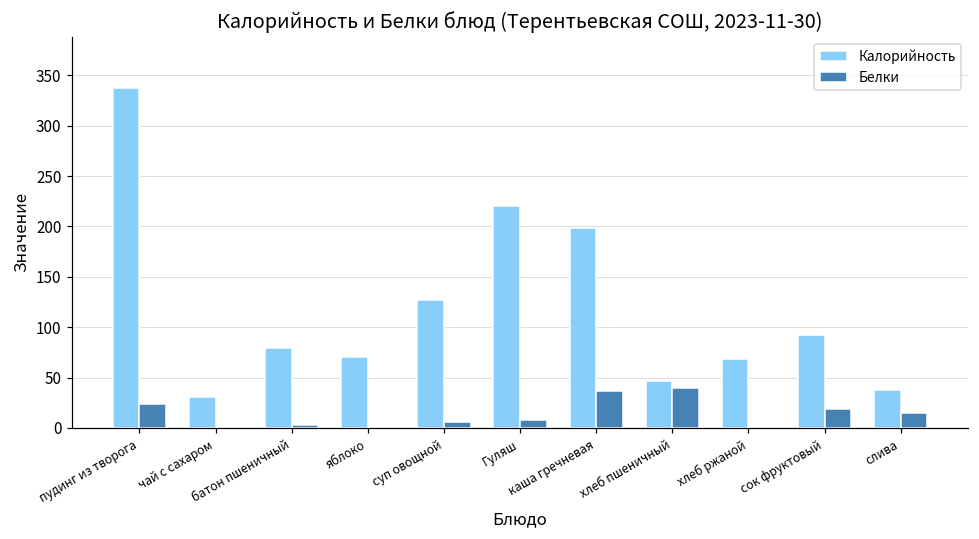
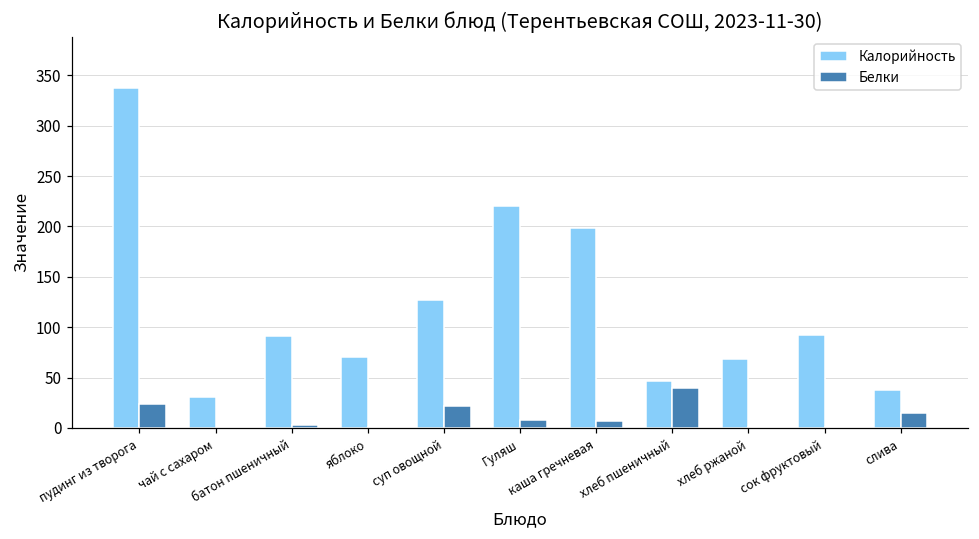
  {
    "Калорийность": {
      "пудинг из творога": 340,
      "чай с сахаром": 30,
-     "батон пшеничный": 80,
+     "батон пшеничный": 90,
      "яблоко": 70,
      "суп овощной": 130,
      "Гуляш": 220,
      "каша гречневая": 200,
      "хлеб пшеничный": 50,
      "хлеб ржаной": 70,
      "сок фруктовый": 90,
      "слива": 40
    },
    "Белки": {
      "пудинг из творога": 20,
-     "суп овощной": 10,
+     "суп овощной": 20,
      "Гуляш": 10,
-     "каша гречневая": 40,
+     "каша гречневая": 10,
      "хлеб пшеничный": 40,
-     "сок фруктовый": 20,
+     "сок фруктовый": 0,
      "слива": 10
    }
  }
